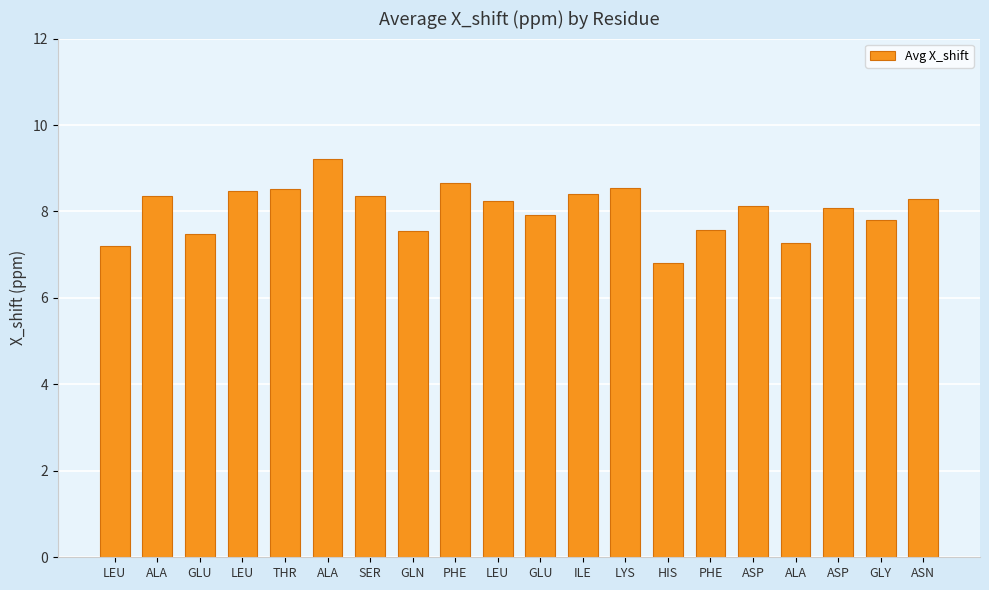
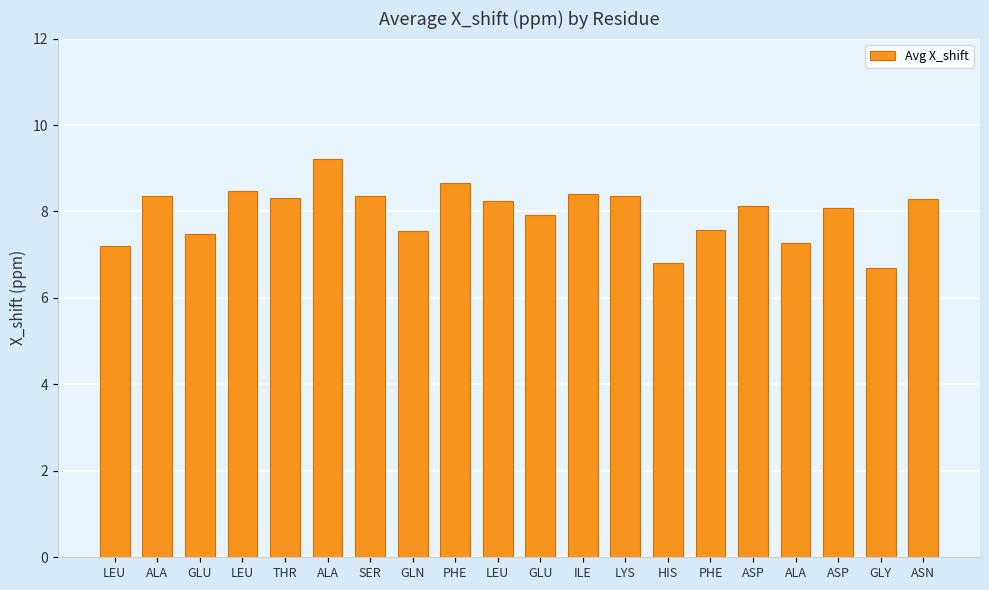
  {
-   "THR": 8.5,
+   "THR": 8.3,
    "SER": 8.4,
    "GLN": 7.6,
    "ILE": 8.4,
-   "LYS": 8.5,
+   "LYS": 8.4,
    "HIS": 6.8,
-   "GLY": 7.8,
+   "GLY": 6.7,
    "ASN": 8.3
  }
